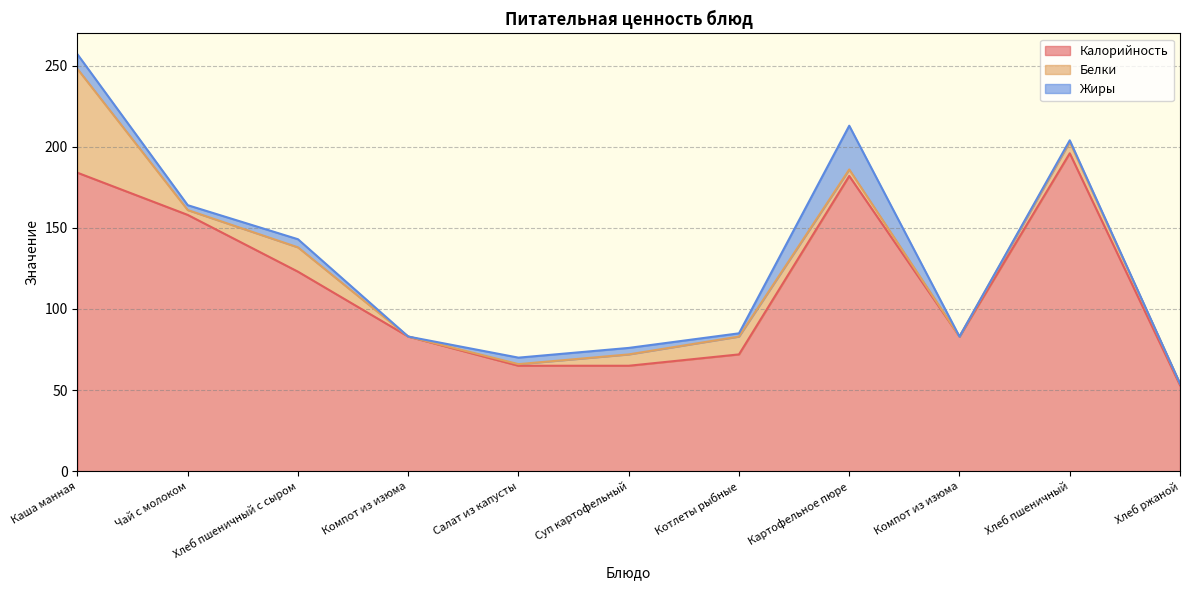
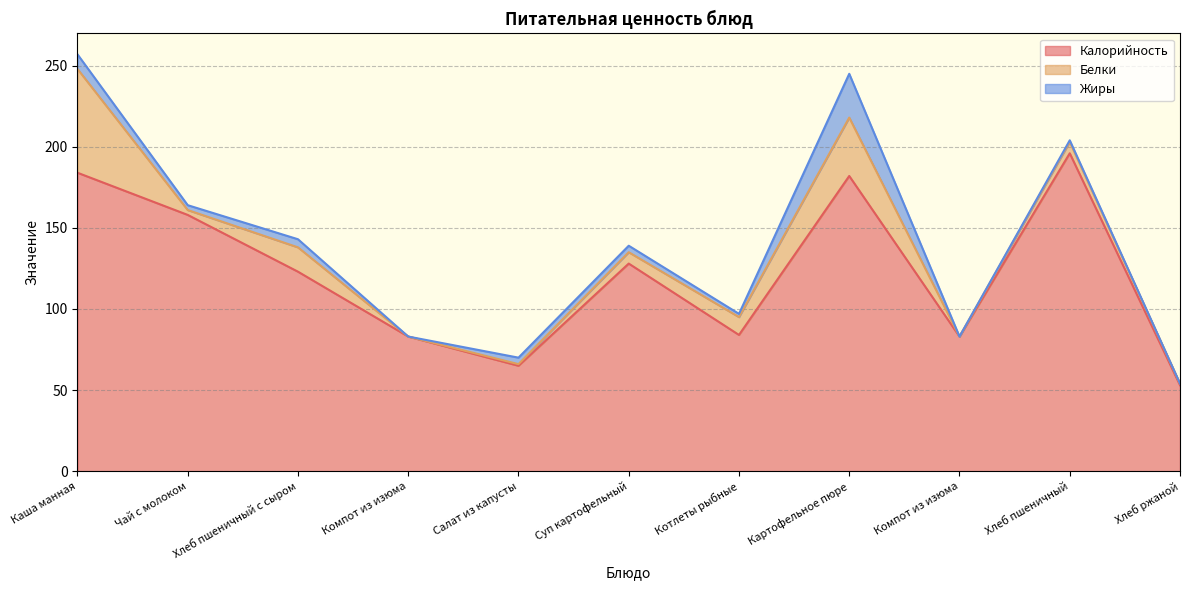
  {
    "Калорийность": {
      "Каша манная": 184,
      "Чай с молоком": 158,
      "Хлеб пшеничный с сыром": 123,
-     "Суп картофельный": 65,
-     "Котлеты рыбные": 72,
+     "Суп картофельный": 128,
+     "Котлеты рыбные": 84,
      "Картофельное пюре": 182,
      "Хлеб пшеничный": 196
    },
    "Белки": {
      "Каша манная": 64,
      "Чай с молоком": 3,
      "Хлеб пшеничный с сыром": 15,
      "Суп картофельный": 7,
      "Котлеты рыбные": 11,
-     "Картофельное пюре": 4
+     "Картофельное пюре": 36
    },
    "Жиры": {
      "Каша манная": 9,
      "Чай с молоком": 3,
      "Хлеб пшеничный с сыром": 5,
      "Салат из капусты": 4,
      "Суп картофельный": 4,
      "Котлеты рыбные": 2,
      "Картофельное пюре": 27
    }
  }
